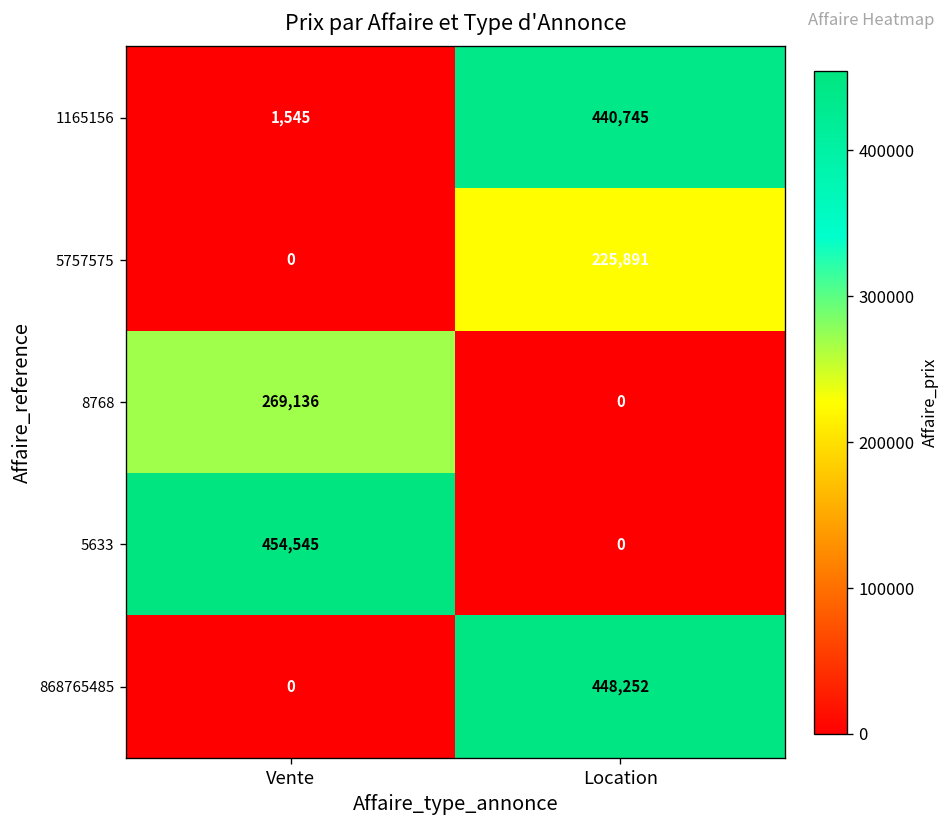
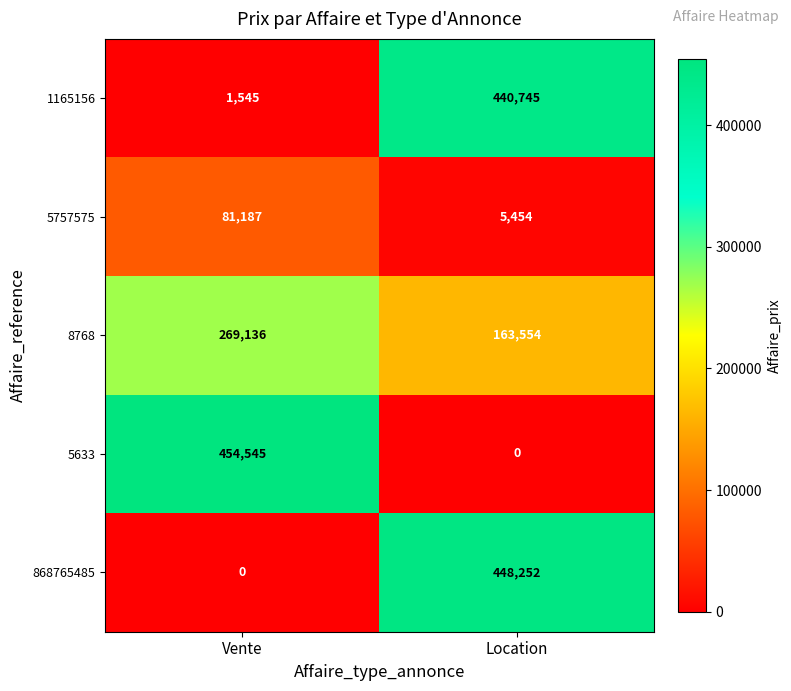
  {
    "1165156": {
      "Vente": "1,545",
      "Location": "440,745"
    },
    "5757575": {
-     "Vente": "0",
-     "Location": "225,891"
+     "Vente": "81,187",
+     "Location": "5,454"
    },
    "8768": {
      "Vente": "269,136",
-     "Location": "0"
+     "Location": "163,554"
    },
    "5633": {
      "Vente": "454,545",
      "Location": "0"
    },
    "868765485": {
      "Vente": "0",
      "Location": "448,252"
    }
  }
